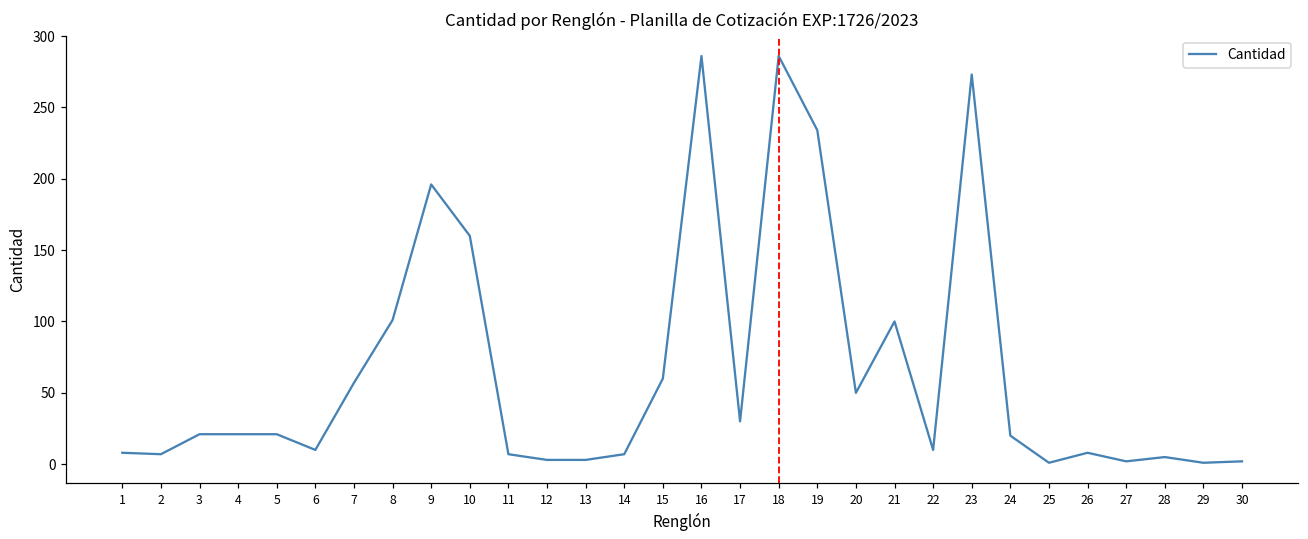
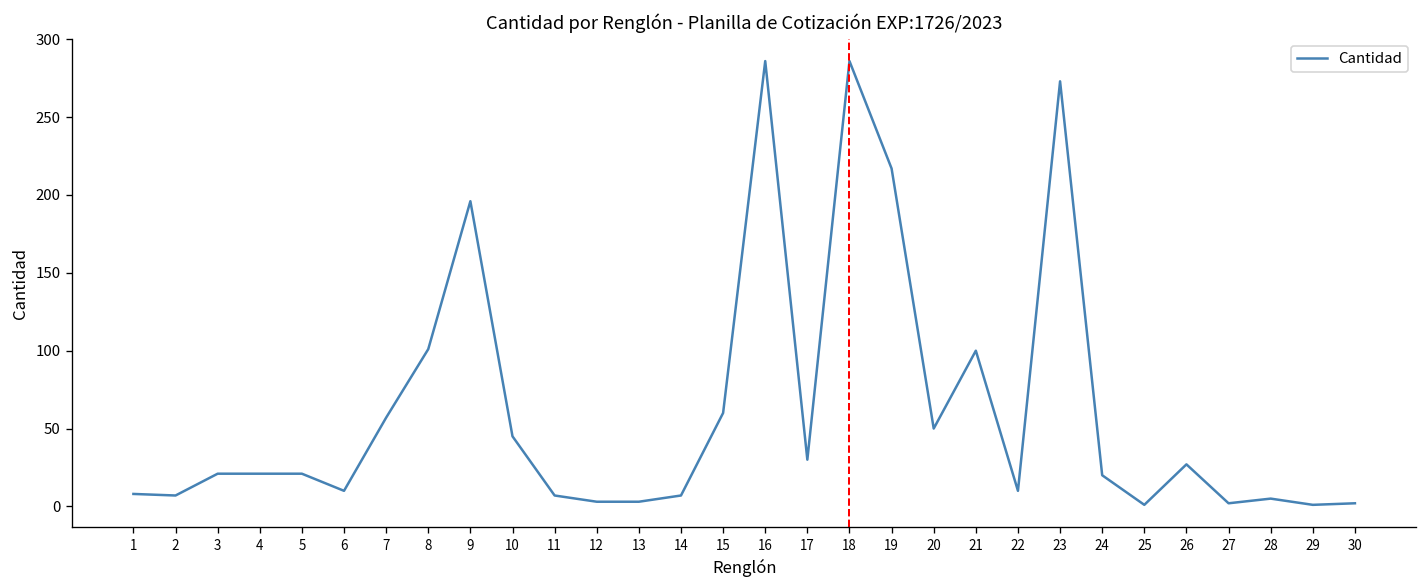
  {
    "1": 8,
    "2": 7,
    "3": 21,
    "4": 21,
    "5": 21,
    "6": 10,
    "7": 57,
    "8": 101,
    "9": 196,
-   "10": 160,
+   "10": 45,
    "11": 7,
    "12": 3,
    "13": 3,
    "14": 7,
    "15": 60,
    "16": 286,
    "17": 30,
    "18": 286,
-   "19": 234,
+   "19": 217,
    "20": 50,
    "21": 100,
    "22": 10,
    "23": 273,
    "24": 20,
    "25": 1,
-   "26": 8,
+   "26": 27,
    "27": 2,
    "28": 5,
    "29": 1,
    "30": 2
  }
